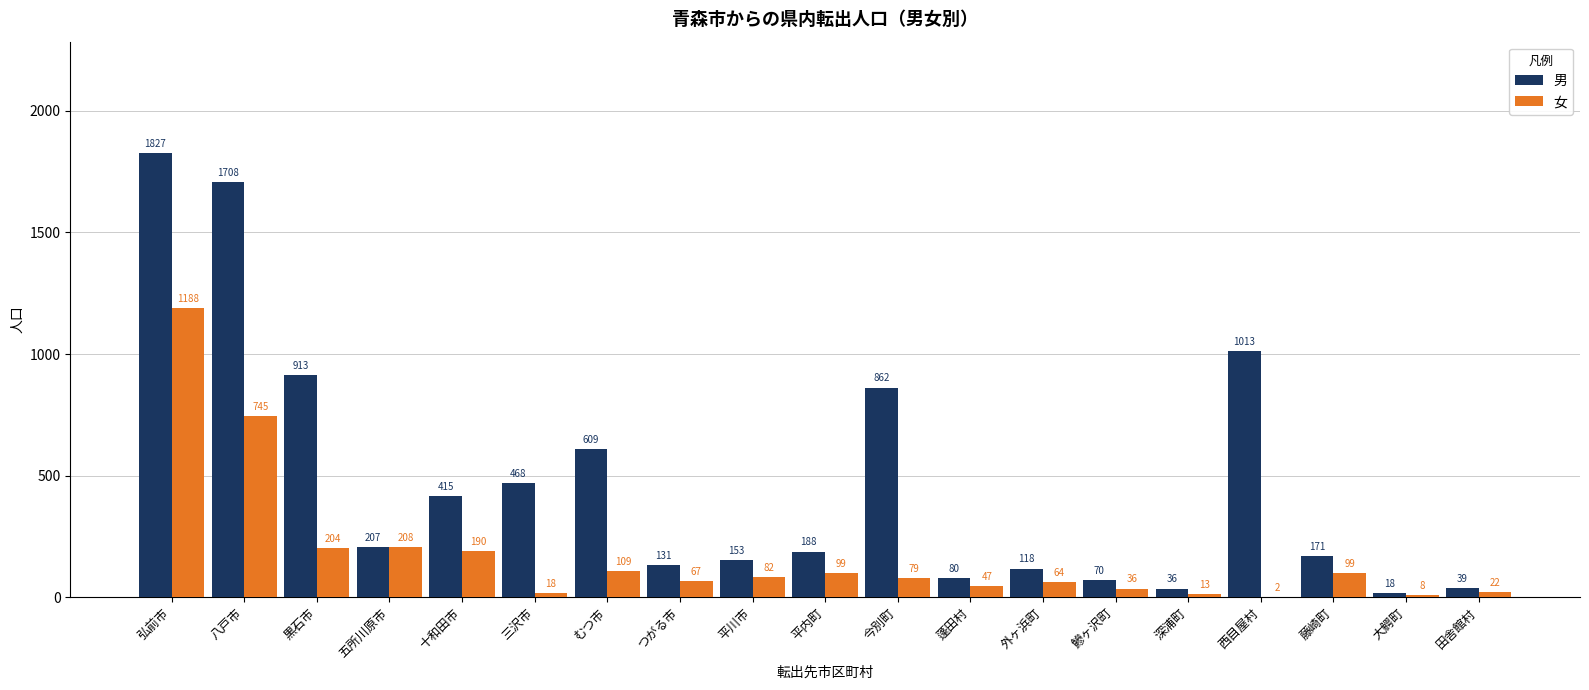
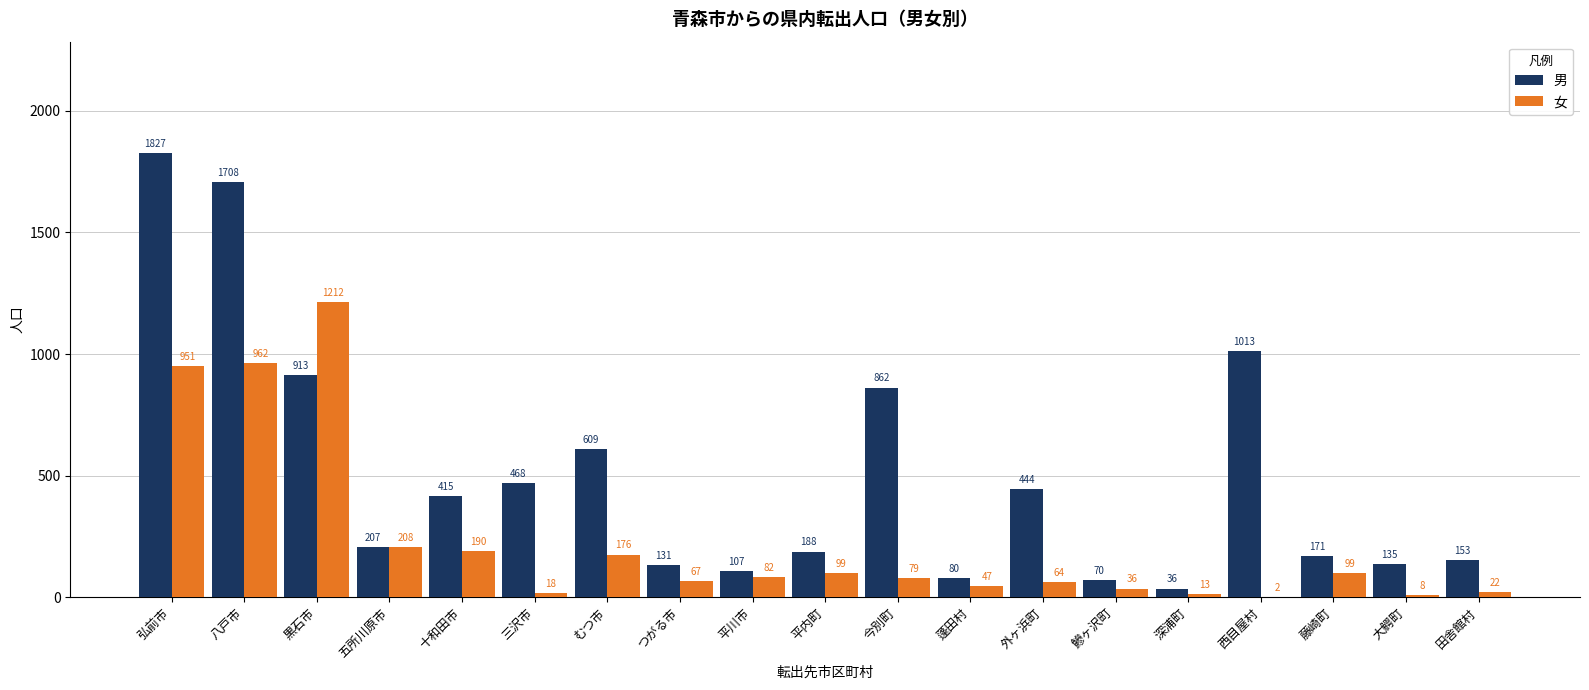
  {
    "男": {
      "弘前市": 1827,
      "八戸市": 1708,
      "黒石市": 913,
      "五所川原市": 207,
      "十和田市": 415,
      "三沢市": 468,
      "むつ市": 609,
      "つがる市": 131,
-     "平川市": 153,
+     "平川市": 107,
      "平内町": 188,
      "今別町": 862,
      "蓬田村": 80,
-     "外ヶ浜町": 118,
+     "外ヶ浜町": 444,
      "鰺ヶ沢町": 70,
      "深浦町": 36,
      "西目屋村": 1013,
      "藤崎町": 171,
-     "大鰐町": 18,
-     "田舎館村": 39
+     "大鰐町": 135,
+     "田舎館村": 153
    },
    "女": {
-     "弘前市": 1188,
-     "八戸市": 745,
-     "黒石市": 204,
+     "弘前市": 951,
+     "八戸市": 962,
+     "黒石市": 1212,
      "五所川原市": 208,
      "十和田市": 190,
      "三沢市": 18,
-     "むつ市": 109,
+     "むつ市": 176,
      "つがる市": 67,
      "平川市": 82,
      "平内町": 99,
      "今別町": 79,
      "蓬田村": 47,
      "外ヶ浜町": 64,
      "鰺ヶ沢町": 36,
      "深浦町": 13,
      "西目屋村": 2,
      "藤崎町": 99,
      "大鰐町": 8,
      "田舎館村": 22
    }
  }
